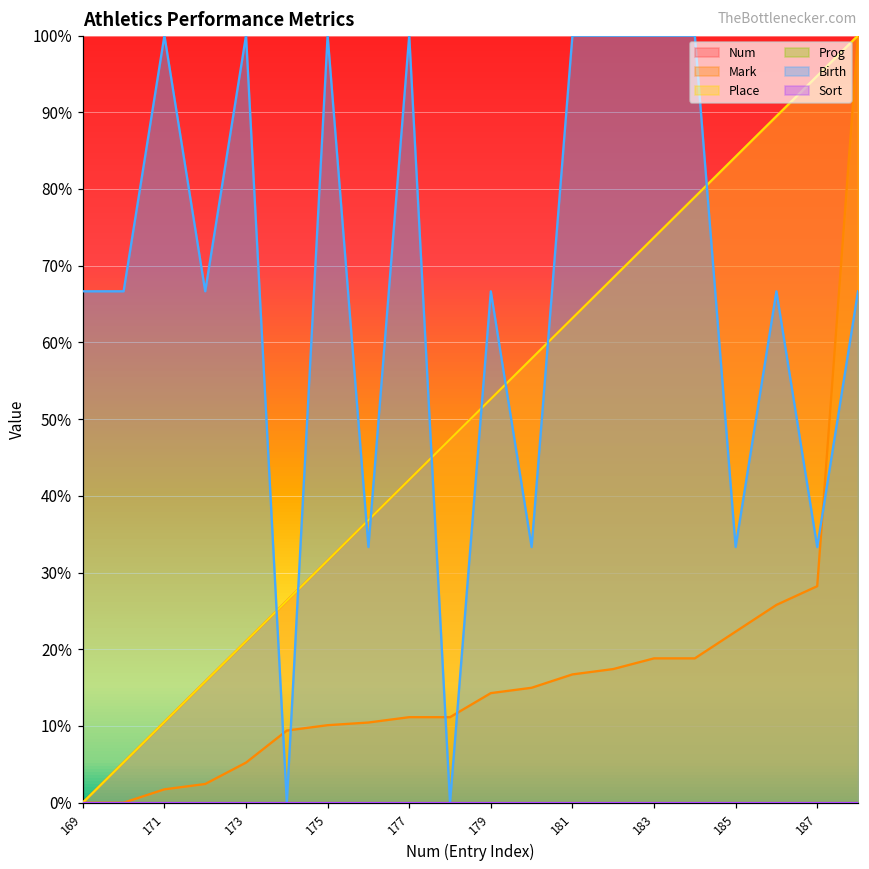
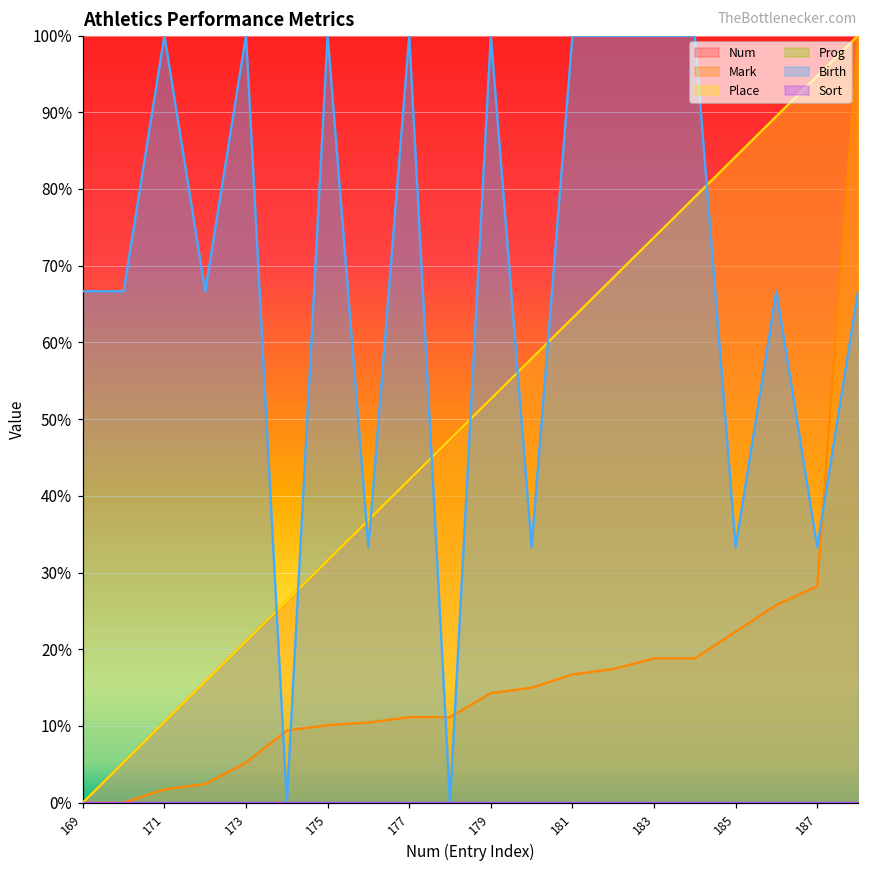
  {
    "Sort": {
      "171": "0%",
      "173": "0%",
      "175": "0%",
      "177": "0%",
      "179": "0%",
      "181": "0%",
      "183": "0%",
      "185": "0%",
      "187": "0%"
    },
    "Birth": {
      "169": "67%",
      "171": "100%",
      "173": "100%",
      "175": "100%",
      "177": "100%",
-     "179": "67%",
+     "179": "100%",
      "181": "100%",
      "183": "100%",
      "185": "33%",
      "187": "33%"
    }
  }
